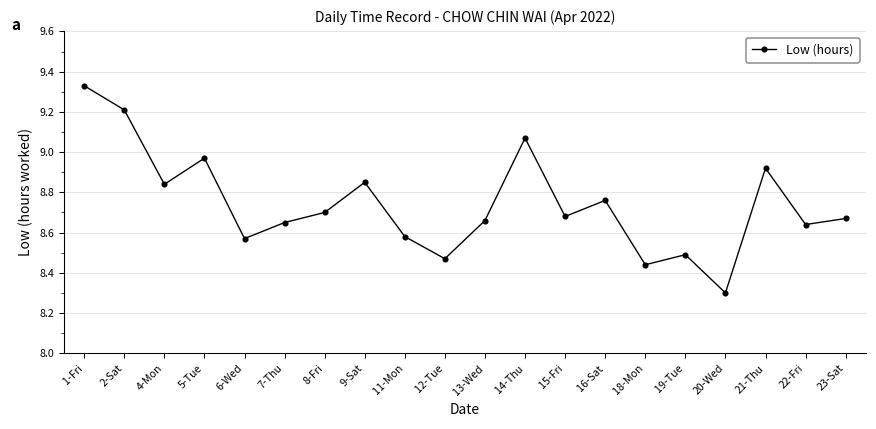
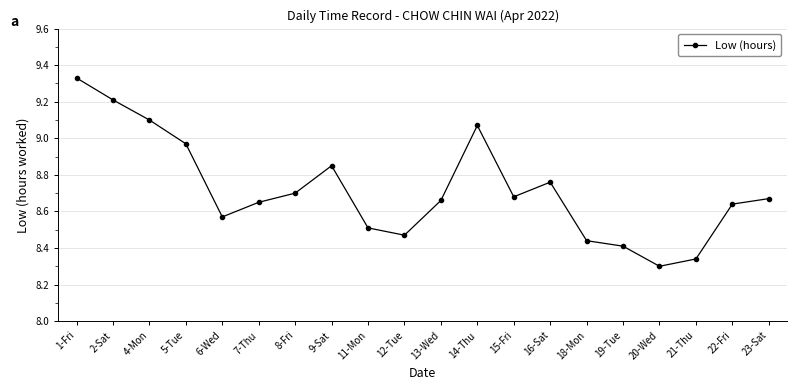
  {
    "1-Fri": 9.33,
    "2-Sat": 9.21,
-   "4-Mon": 8.84,
+   "4-Mon": 9.10,
    "5-Tue": 8.97,
    "6-Wed": 8.57,
    "7-Thu": 8.65,
    "8-Fri": 8.70,
    "9-Sat": 8.85,
-   "11-Mon": 8.58,
+   "11-Mon": 8.51,
    "12-Tue": 8.47,
    "13-Wed": 8.66,
    "14-Thu": 9.07,
    "15-Fri": 8.68,
    "16-Sat": 8.76,
    "18-Mon": 8.44,
-   "19-Tue": 8.49,
+   "19-Tue": 8.41,
    "20-Wed": 8.30,
-   "21-Thu": 8.92,
+   "21-Thu": 8.34,
    "22-Fri": 8.64,
    "23-Sat": 8.67
  }
